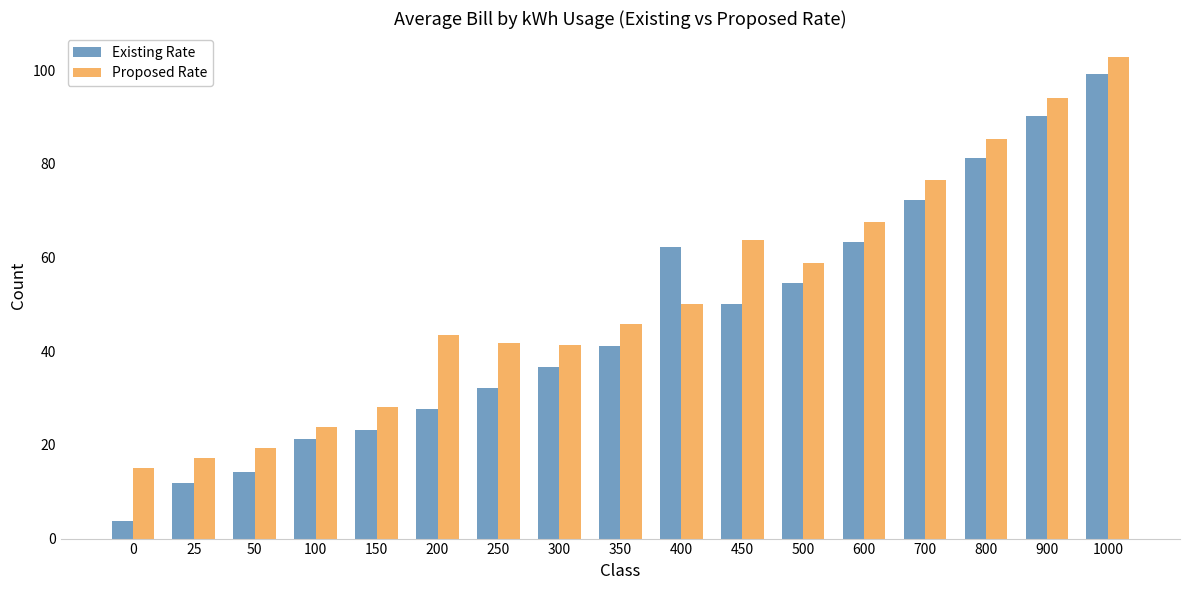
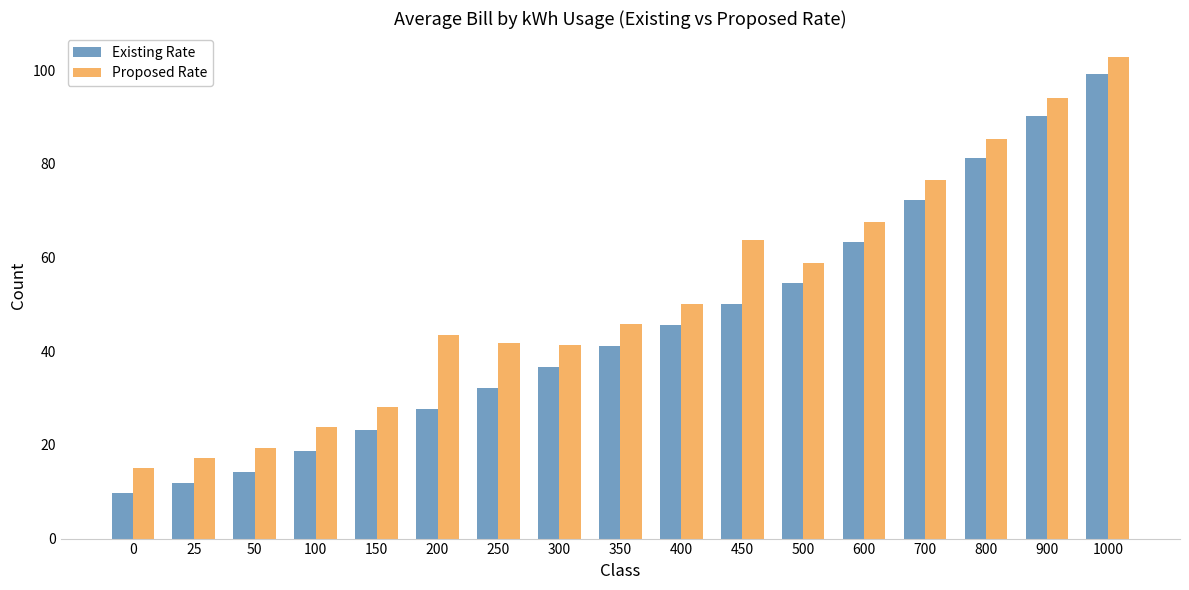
  {
    "Existing Rate": {
-     "0": 4,
+     "0": 10,
      "25": 12,
      "50": 14,
-     "100": 21,
+     "100": 19,
      "150": 23,
      "200": 28,
      "250": 32,
      "300": 37,
      "350": 41,
-     "400": 62,
+     "400": 46,
      "450": 50,
      "500": 54,
      "600": 63,
      "700": 72,
      "800": 81,
      "900": 90,
      "1000": 99
    },
    "Proposed Rate": {
      "0": 15,
      "25": 17,
      "50": 19,
      "100": 24,
      "150": 28,
      "200": 43,
      "250": 42,
      "300": 41,
      "350": 46,
      "400": 50,
      "450": 64,
      "500": 59,
      "600": 68,
      "700": 76,
      "800": 85,
      "900": 94,
      "1000": 103
    }
  }
